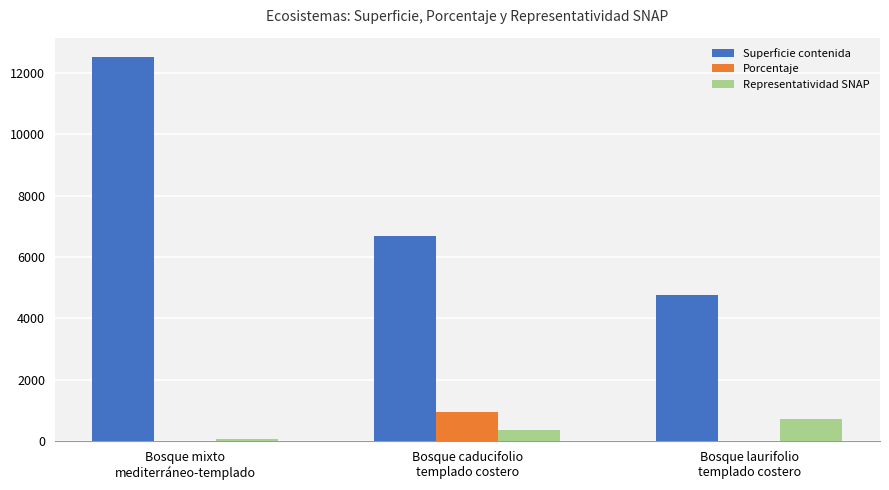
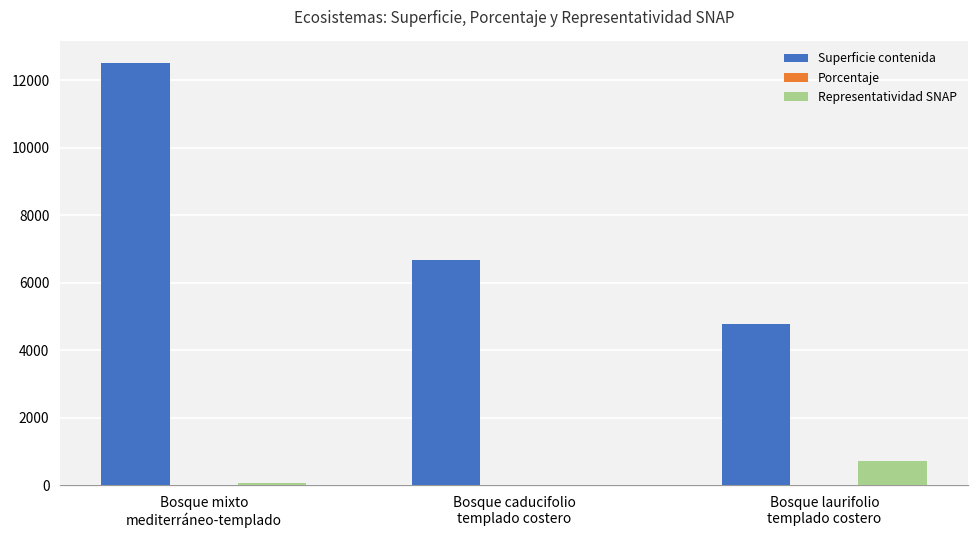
  {
    "Superficie contenida": {
      "Bosque mixto mediterráneo-templado": 12500,
      "Bosque caducifolio templado costero": 6700,
      "Bosque laurifolio templado costero": 4800
    },
    "Porcentaje": {
-     "Bosque caducifolio templado costero": 900
+     "Bosque caducifolio templado costero": 0
    },
    "Representatividad SNAP": {
-     "Bosque caducifolio templado costero": 400,
+     "Bosque caducifolio templado costero": 0,
      "Bosque laurifolio templado costero": 700
    }
  }
